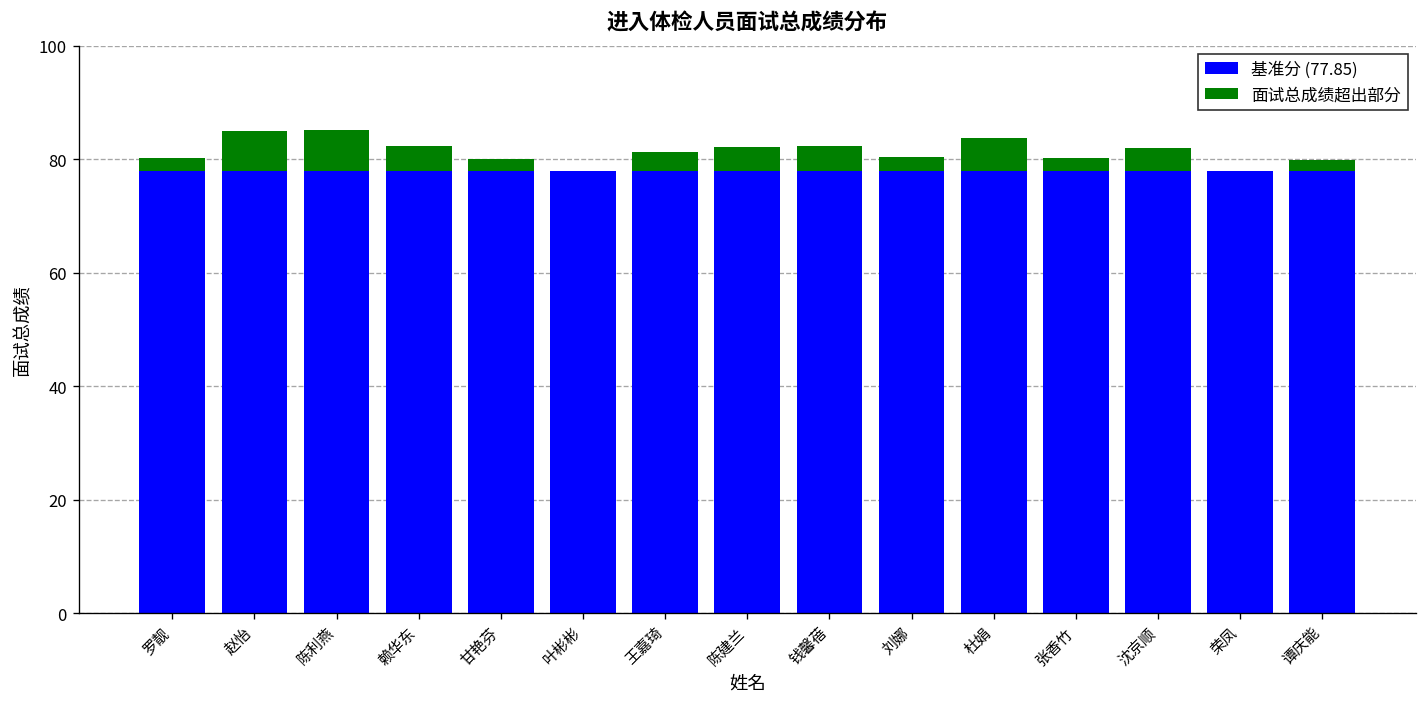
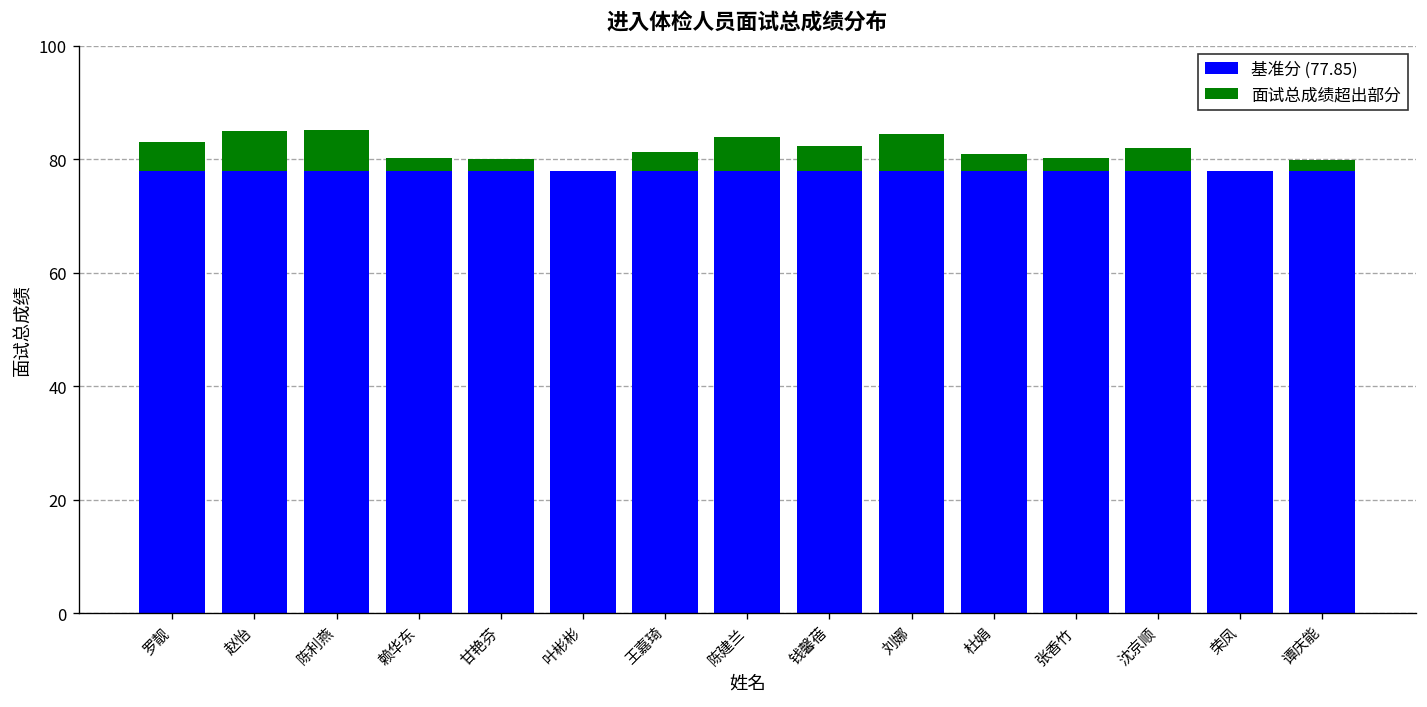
  {
    "基准分 (77.85)": {
      "罗靓": 78,
      "赵怡": 78,
      "陈利燕": 78,
      "赖华东": 78,
      "甘艳芬": 78,
      "叶彬彬": 78,
      "王嘉琦": 78,
      "陈建兰": 78,
      "钱馨蓓": 78,
      "刘娜": 78,
      "杜娟": 78,
      "张香竹": 78,
      "沈京顺": 78,
      "荣凤": 78,
      "谭庆能": 78
    },
    "面试总成绩超出部分": {
-     "罗靓": 2,
+     "罗靓": 5,
      "赵怡": 7,
      "陈利燕": 7,
-     "赖华东": 4,
+     "赖华东": 2,
      "甘艳芬": 2,
      "叶彬彬": 0,
      "王嘉琦": 3,
-     "陈建兰": 4,
+     "陈建兰": 6,
      "钱馨蓓": 5,
-     "刘娜": 3,
-     "杜娟": 6,
+     "刘娜": 7,
+     "杜娟": 3,
      "张香竹": 2,
      "沈京顺": 4,
      "荣凤": 0,
      "谭庆能": 2
    }
  }
